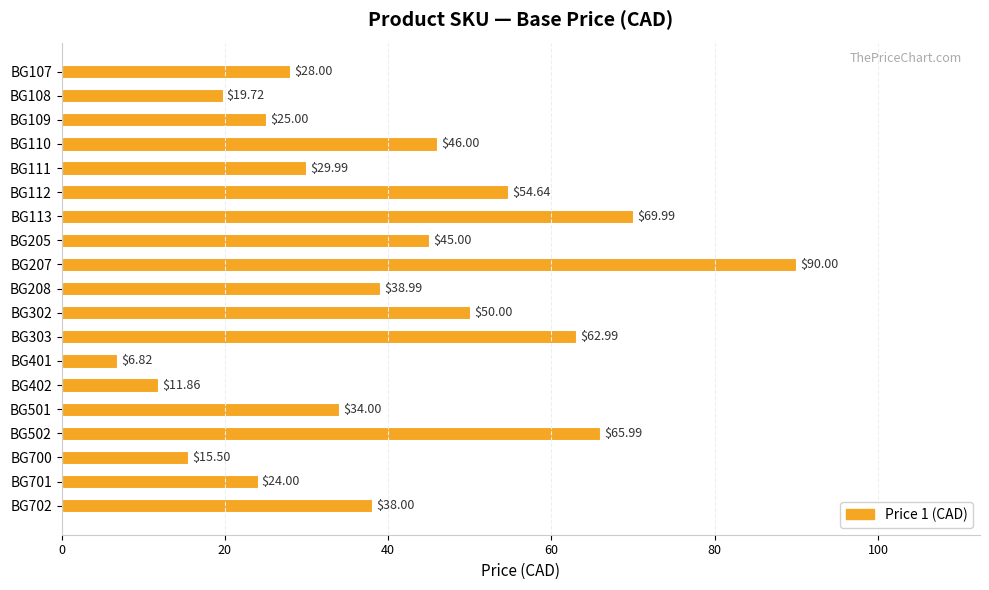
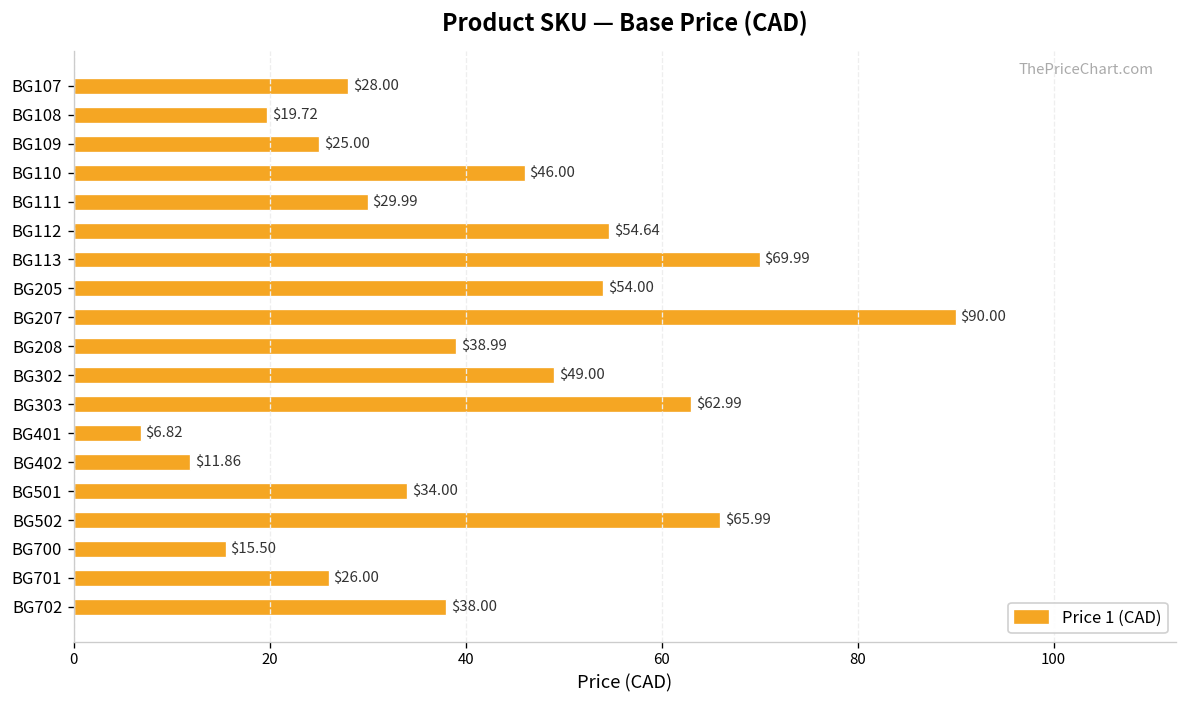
  {
    "BG107": "$28.00",
    "BG108": "$19.72",
    "BG109": "$25.00",
    "BG110": "$46.00",
    "BG111": "$29.99",
    "BG112": "$54.64",
    "BG113": "$69.99",
-   "BG205": "$45.00",
+   "BG205": "$54.00",
    "BG207": "$90.00",
    "BG208": "$38.99",
-   "BG302": "$50.00",
+   "BG302": "$49.00",
    "BG303": "$62.99",
    "BG401": "$6.82",
    "BG402": "$11.86",
    "BG501": "$34.00",
    "BG502": "$65.99",
    "BG700": "$15.50",
-   "BG701": "$24.00",
+   "BG701": "$26.00",
    "BG702": "$38.00"
  }
